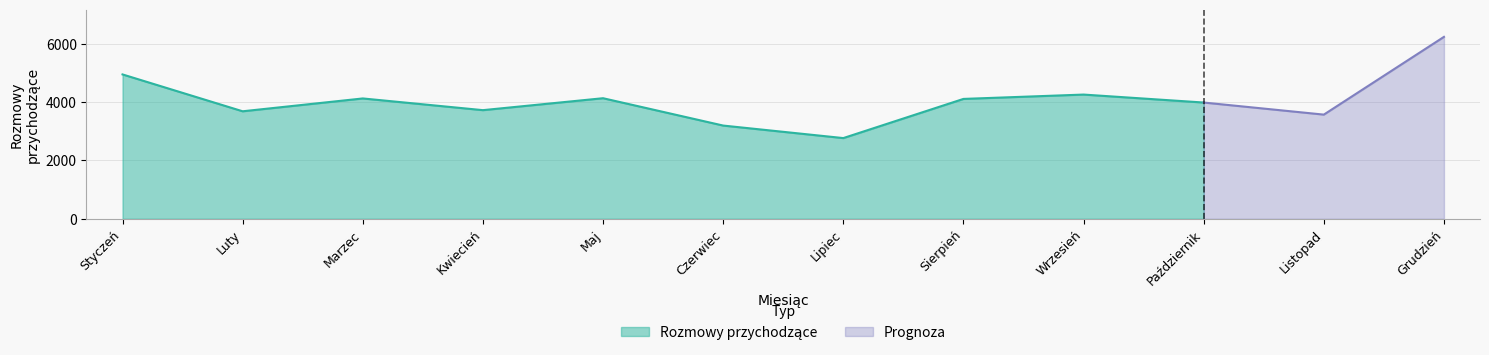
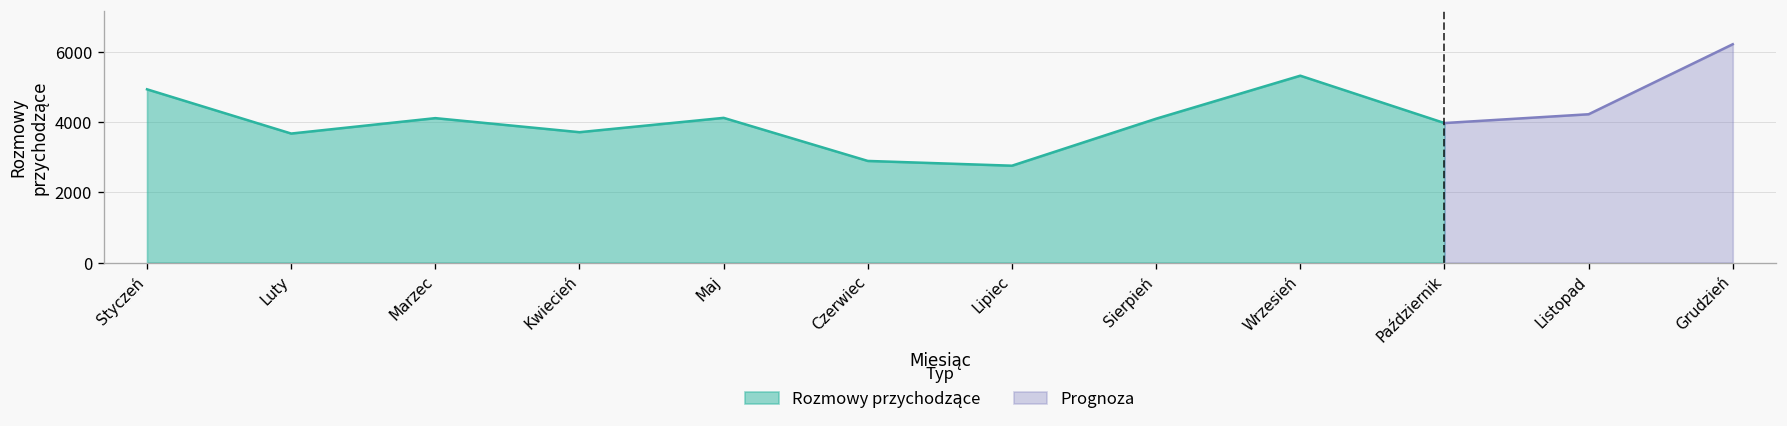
  {
    "Rozmowy przychodzące": {
      "Styczeń": 4900,
      "Luty": 3700,
      "Marzec": 4100,
      "Kwiecień": 3700,
      "Maj": 4100,
-     "Czerwiec": 3200,
+     "Czerwiec": 2900,
      "Lipiec": 2800,
      "Sierpień": 4100,
-     "Wrzesień": 4300
+     "Wrzesień": 5300
    },
    "Prognoza": {
-     "Listopad": 3600,
+     "Listopad": 4200,
      "Grudzień": 6200
    }
  }
